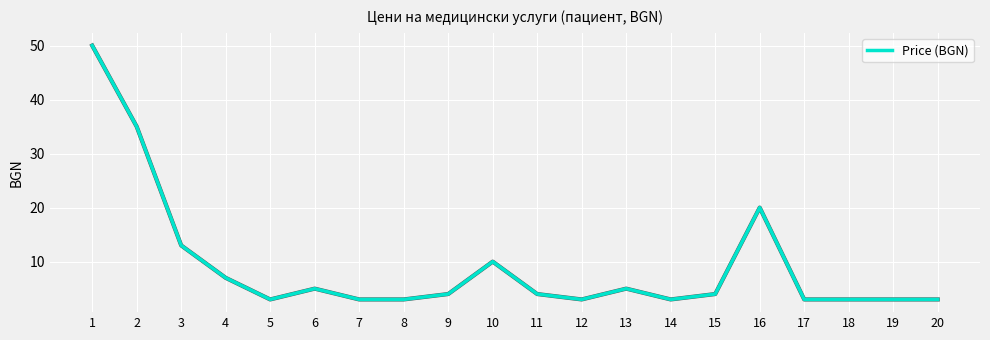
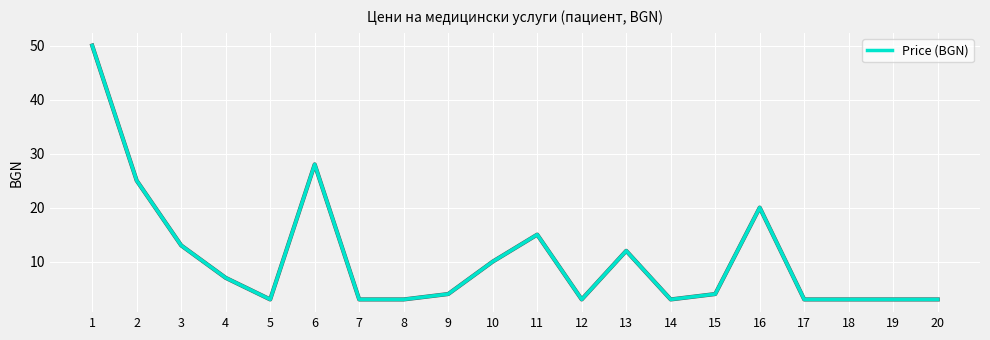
  {
    "1": 50,
-   "2": 35,
+   "2": 25,
    "3": 13,
    "4": 7,
    "5": 3,
-   "6": 5,
+   "6": 28,
    "7": 3,
    "8": 3,
    "9": 4,
    "10": 10,
-   "11": 4,
+   "11": 15,
    "12": 3,
-   "13": 5,
+   "13": 12,
    "14": 3,
    "15": 4,
    "16": 20,
    "17": 3,
    "18": 3,
    "19": 3,
    "20": 3
  }
